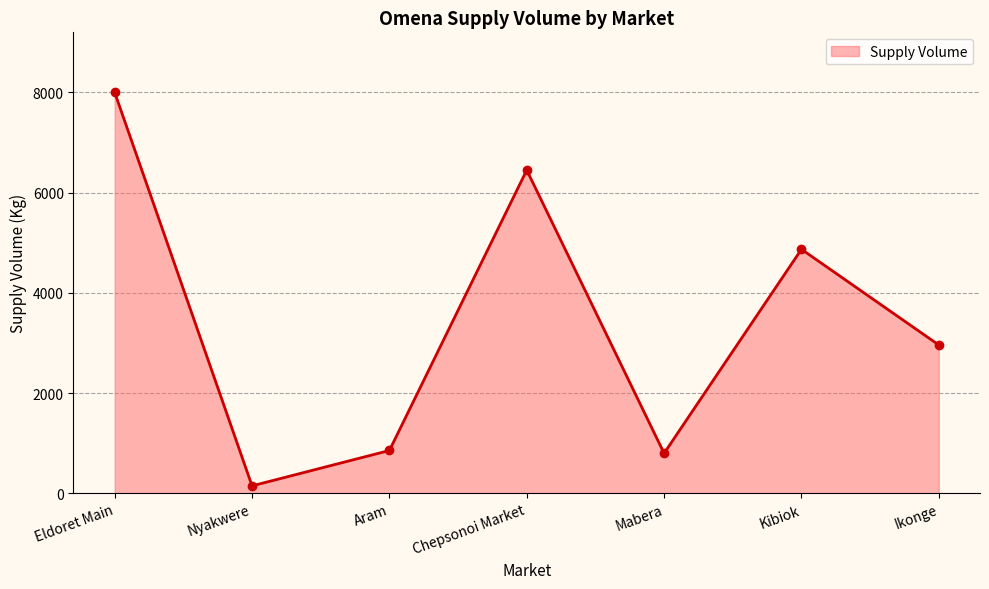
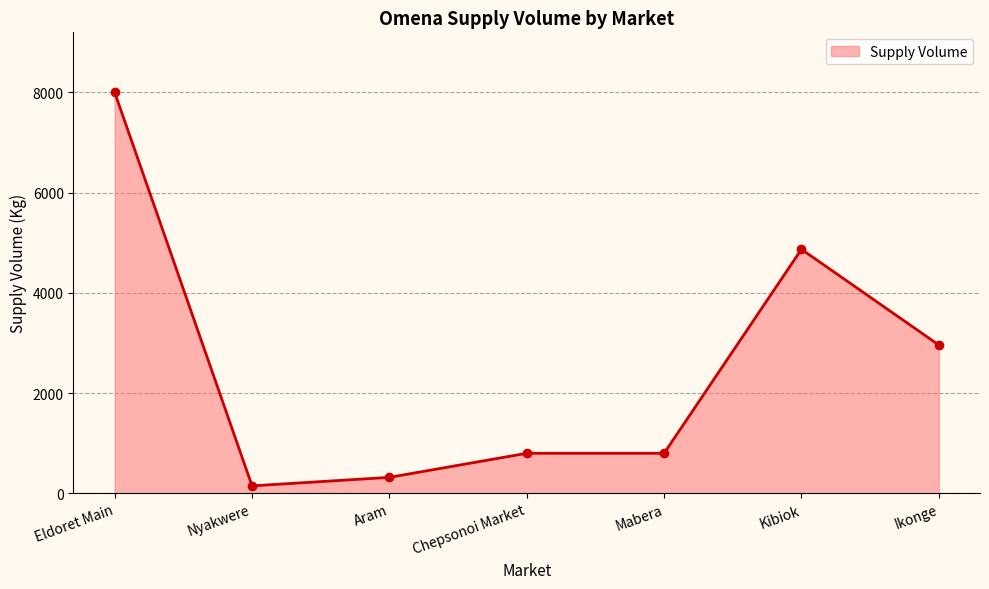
  {
    "Eldoret Main": 8000,
    "Nyakwere": 200,
-   "Aram": 900,
-   "Chepsonoi Market": 6500,
+   "Aram": 300,
+   "Chepsonoi Market": 800,
    "Mabera": 800,
    "Kibiok": 4900,
    "Ikonge": 3000
  }
